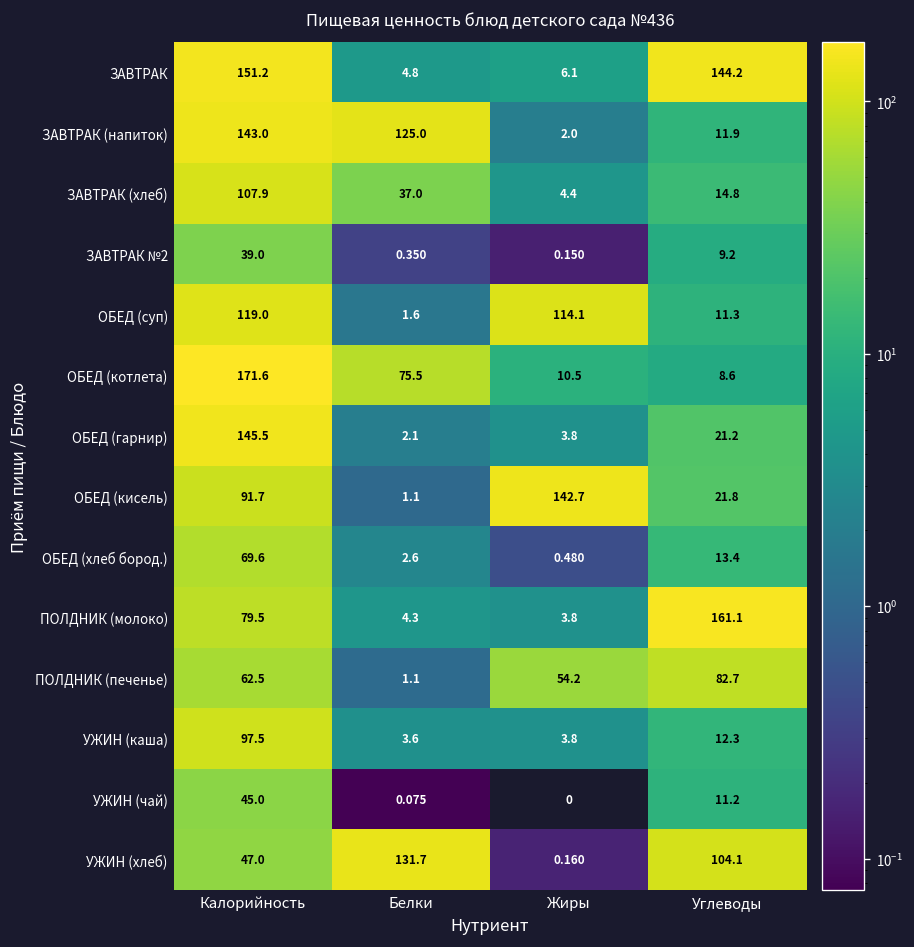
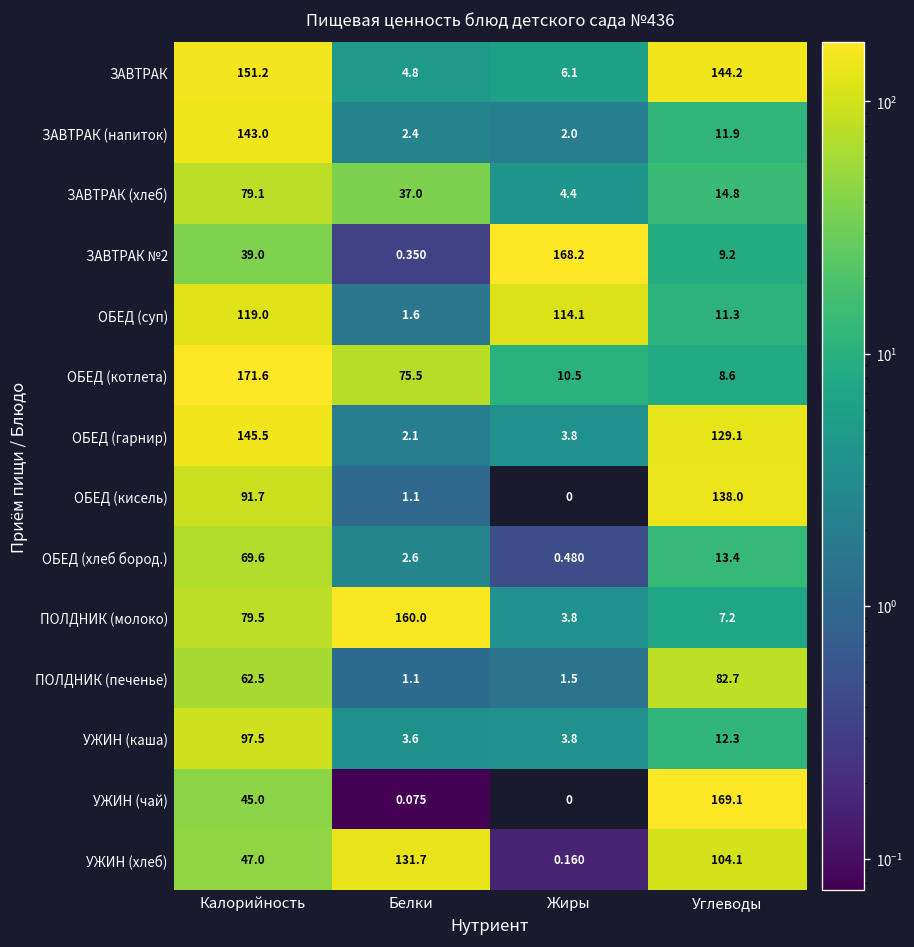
  {
    "ЗАВТРАК": {
      "Калорийность": 151.2,
      "Белки": 4.8,
      "Жиры": 6.1,
      "Углеводы": 144.2
    },
    "ЗАВТРАК (напиток)": {
      "Калорийность": 143.0,
-     "Белки": 125.0,
+     "Белки": 2.4,
      "Жиры": 2.0,
      "Углеводы": 11.9
    },
    "ЗАВТРАК (хлеб)": {
-     "Калорийность": 107.9,
+     "Калорийность": 79.1,
      "Белки": 37.0,
      "Жиры": 4.4,
      "Углеводы": 14.8
    },
    "ЗАВТРАК №2": {
      "Калорийность": 39.0,
      "Белки": 0.350,
-     "Жиры": 0.150,
+     "Жиры": 168.2,
      "Углеводы": 9.2
    },
    "ОБЕД (суп)": {
      "Калорийность": 119.0,
      "Белки": 1.6,
      "Жиры": 114.1,
      "Углеводы": 11.3
    },
    "ОБЕД (котлета)": {
      "Калорийность": 171.6,
      "Белки": 75.5,
      "Жиры": 10.5,
      "Углеводы": 8.6
    },
    "ОБЕД (гарнир)": {
      "Калорийность": 145.5,
      "Белки": 2.1,
      "Жиры": 3.8,
-     "Углеводы": 21.2
+     "Углеводы": 129.1
    },
    "ОБЕД (кисель)": {
      "Калорийность": 91.7,
      "Белки": 1.1,
-     "Жиры": 142.7,
-     "Углеводы": 21.8
+     "Жиры": 0,
+     "Углеводы": 138.0
    },
    "ОБЕД (хлеб бород.)": {
      "Калорийность": 69.6,
      "Белки": 2.6,
      "Жиры": 0.480,
      "Углеводы": 13.4
    },
    "ПОЛДНИК (молоко)": {
      "Калорийность": 79.5,
-     "Белки": 4.3,
+     "Белки": 160.0,
      "Жиры": 3.8,
-     "Углеводы": 161.1
+     "Углеводы": 7.2
    },
    "ПОЛДНИК (печенье)": {
      "Калорийность": 62.5,
      "Белки": 1.1,
-     "Жиры": 54.2,
+     "Жиры": 1.5,
      "Углеводы": 82.7
    },
    "УЖИН (каша)": {
      "Калорийность": 97.5,
      "Белки": 3.6,
      "Жиры": 3.8,
      "Углеводы": 12.3
    },
    "УЖИН (чай)": {
      "Калорийность": 45.0,
      "Белки": 0.075,
      "Жиры": 0,
-     "Углеводы": 11.2
+     "Углеводы": 169.1
    },
    "УЖИН (хлеб)": {
      "Калорийность": 47.0,
      "Белки": 131.7,
      "Жиры": 0.160,
      "Углеводы": 104.1
    }
  }
